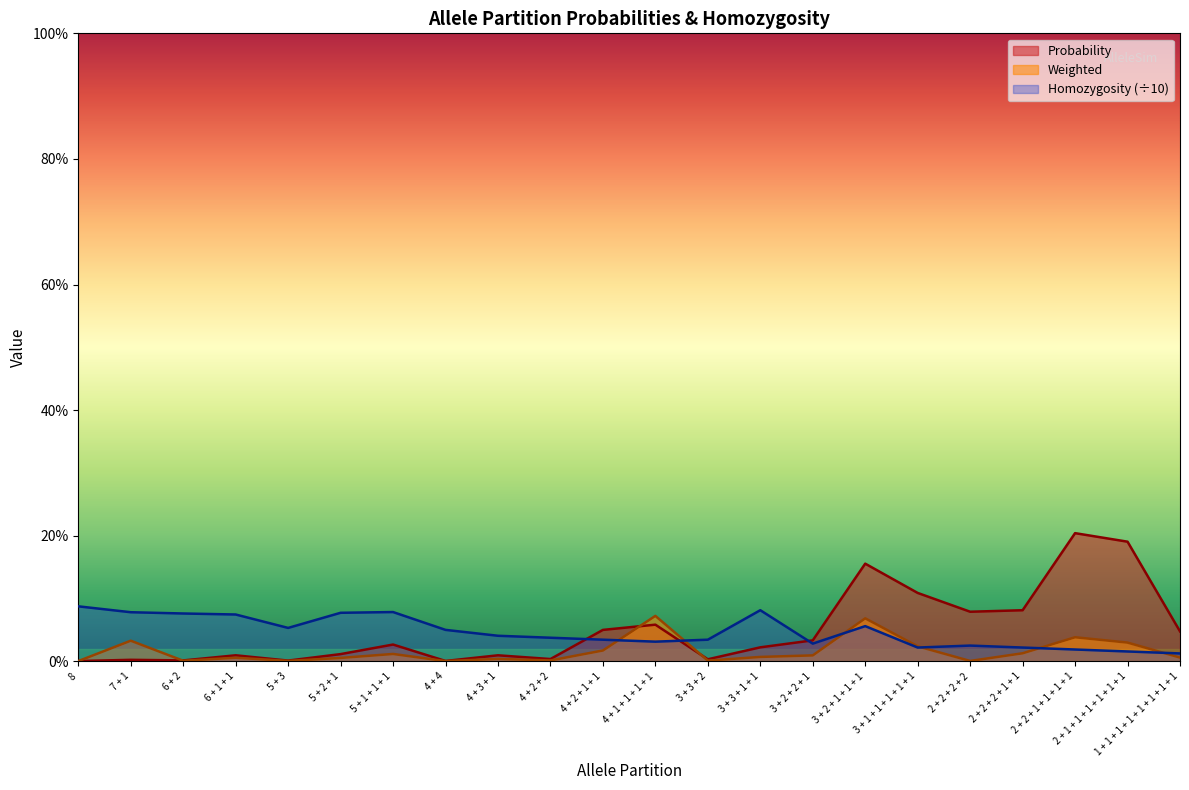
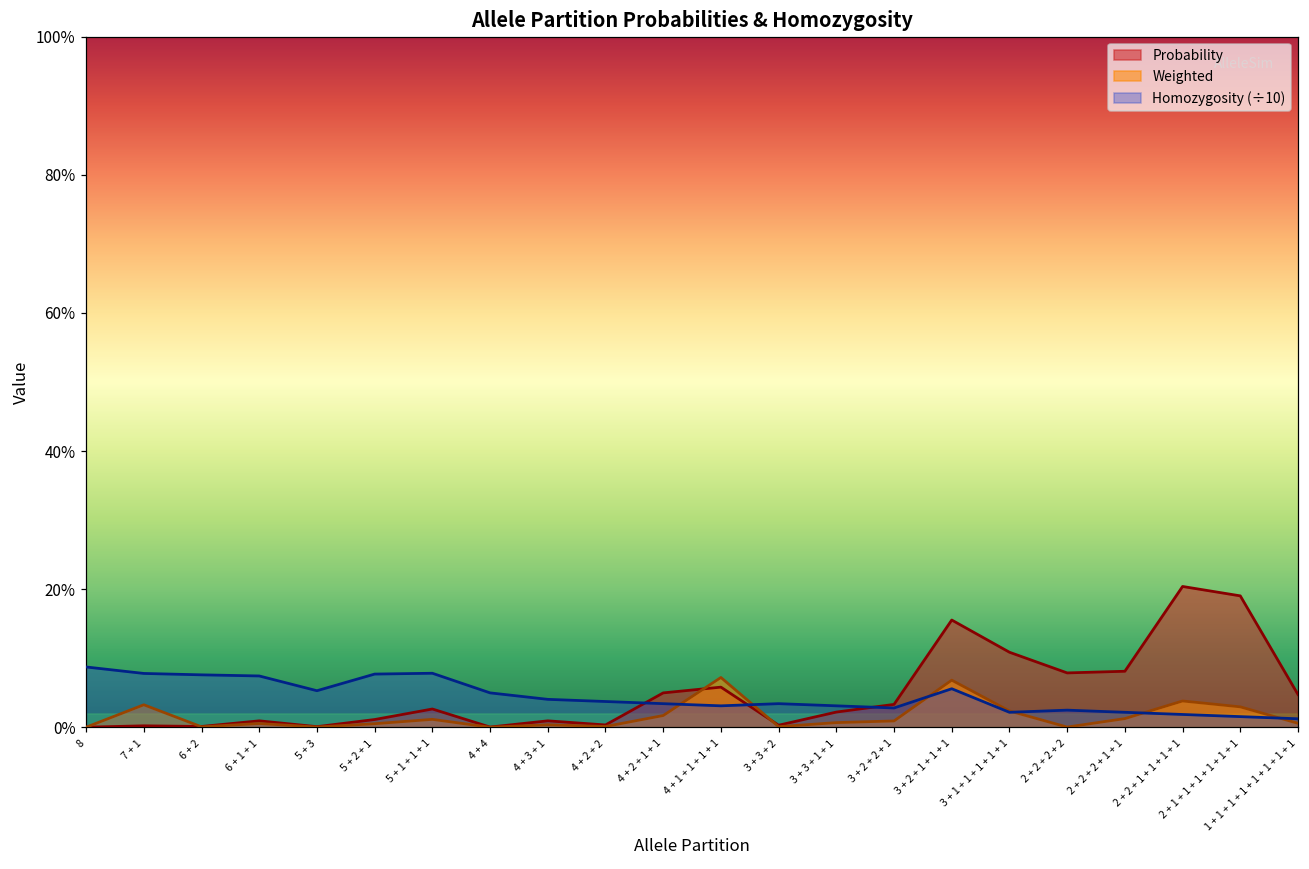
  {
    "Probability": {
      "5 + 1 + 1 + 1": "3%",
      "4 + 2 + 1 + 1": "5%",
      "4 + 1 + 1 + 1 + 1": "6%",
      "3 + 3 + 1 + 1": "2%",
      "3 + 2 + 2 + 1": "3%",
      "3 + 2 + 1 + 1 + 1": "16%",
      "3 + 1 + 1 + 1 + 1 + 1": "11%",
      "2 + 2 + 2 + 2": "8%",
      "2 + 2 + 2 + 1 + 1": "8%",
      "2 + 2 + 1 + 1 + 1 + 1": "20%",
      "2 + 1 + 1 + 1 + 1 + 1 + 1": "19%",
      "1 + 1 + 1 + 1 + 1 + 1 + 1 + 1": "5%"
    },
    "Weighted": {
      "7 + 1": "3%",
      "4 + 1 + 1 + 1 + 1": "7%",
      "3 + 2 + 1 + 1 + 1": "7%",
      "2 + 2 + 1 + 1 + 1 + 1": "4%",
      "2 + 1 + 1 + 1 + 1 + 1 + 1": "3%"
    },
    "Homozygosity (÷10)": {
      "8": "9%",
      "7 + 1": "8%",
      "6 + 2": "8%",
      "6 + 1 + 1": "7%",
      "5 + 3": "5%",
      "5 + 2 + 1": "8%",
      "5 + 1 + 1 + 1": "8%",
      "4 + 4": "5%",
      "4 + 3 + 1": "4%",
      "4 + 2 + 2": "4%",
      "4 + 2 + 1 + 1": "3%",
      "4 + 1 + 1 + 1 + 1": "3%",
      "3 + 3 + 2": "3%",
-     "3 + 3 + 1 + 1": "8%",
+     "3 + 3 + 1 + 1": "3%",
      "3 + 2 + 2 + 1": "3%",
      "3 + 2 + 1 + 1 + 1": "6%",
      "2 + 2 + 2 + 2": "3%",
      "2 + 2 + 2 + 1 + 1": "2%"
    }
  }
